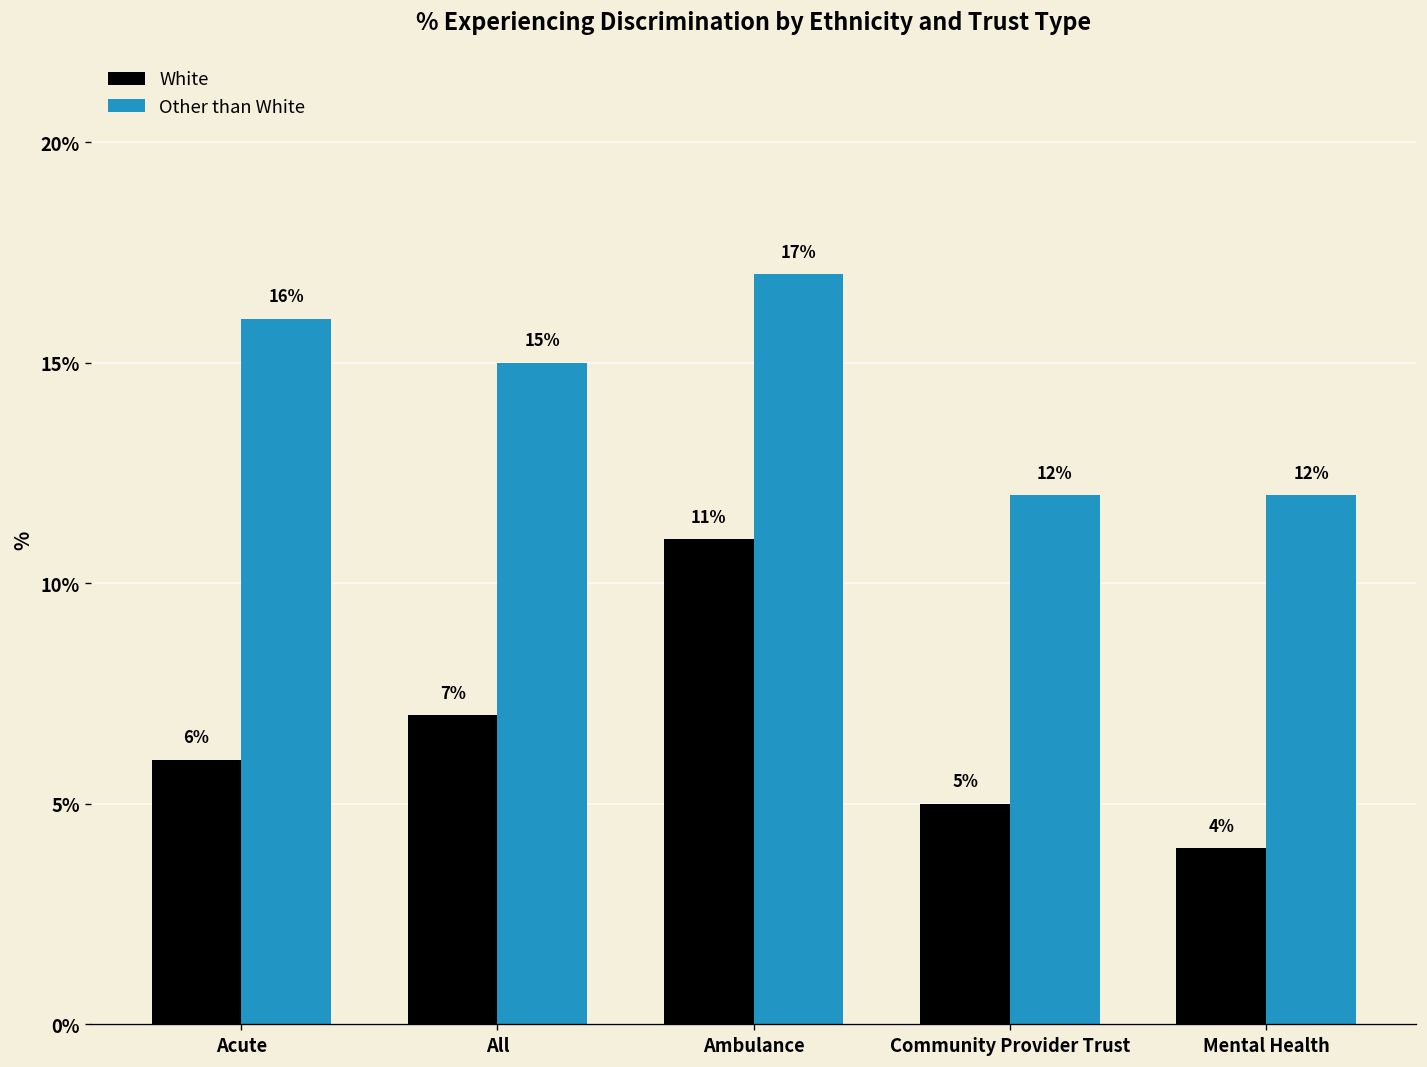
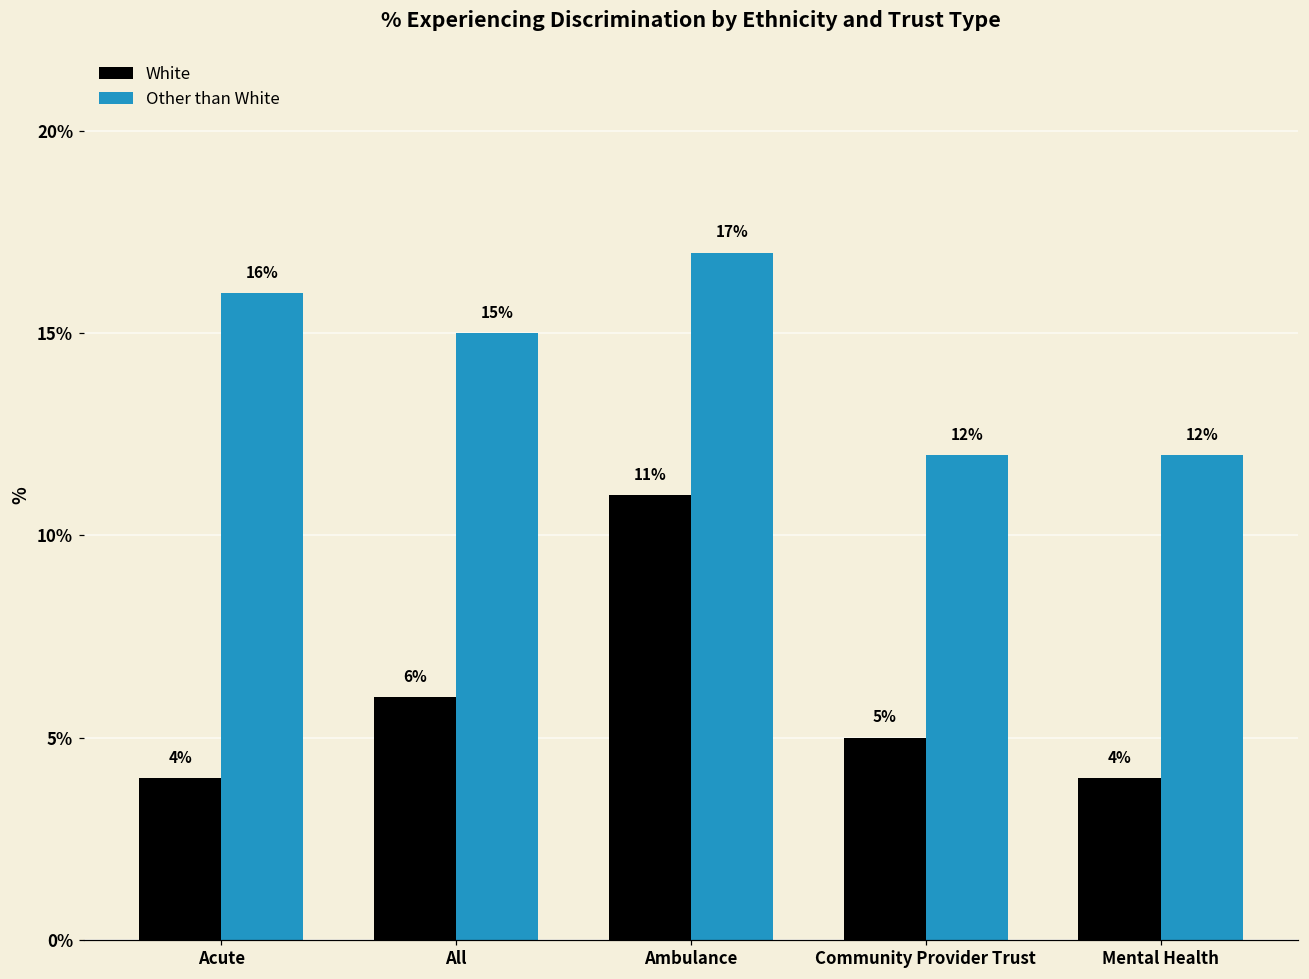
  {
    "White": {
-     "Acute": "6%",
-     "All": "7%",
+     "Acute": "4%",
+     "All": "6%",
      "Ambulance": "11%",
      "Community Provider Trust": "5%",
      "Mental Health": "4%"
    },
    "Other than White": {
      "Acute": "16%",
      "All": "15%",
      "Ambulance": "17%",
      "Community Provider Trust": "12%",
      "Mental Health": "12%"
    }
  }
